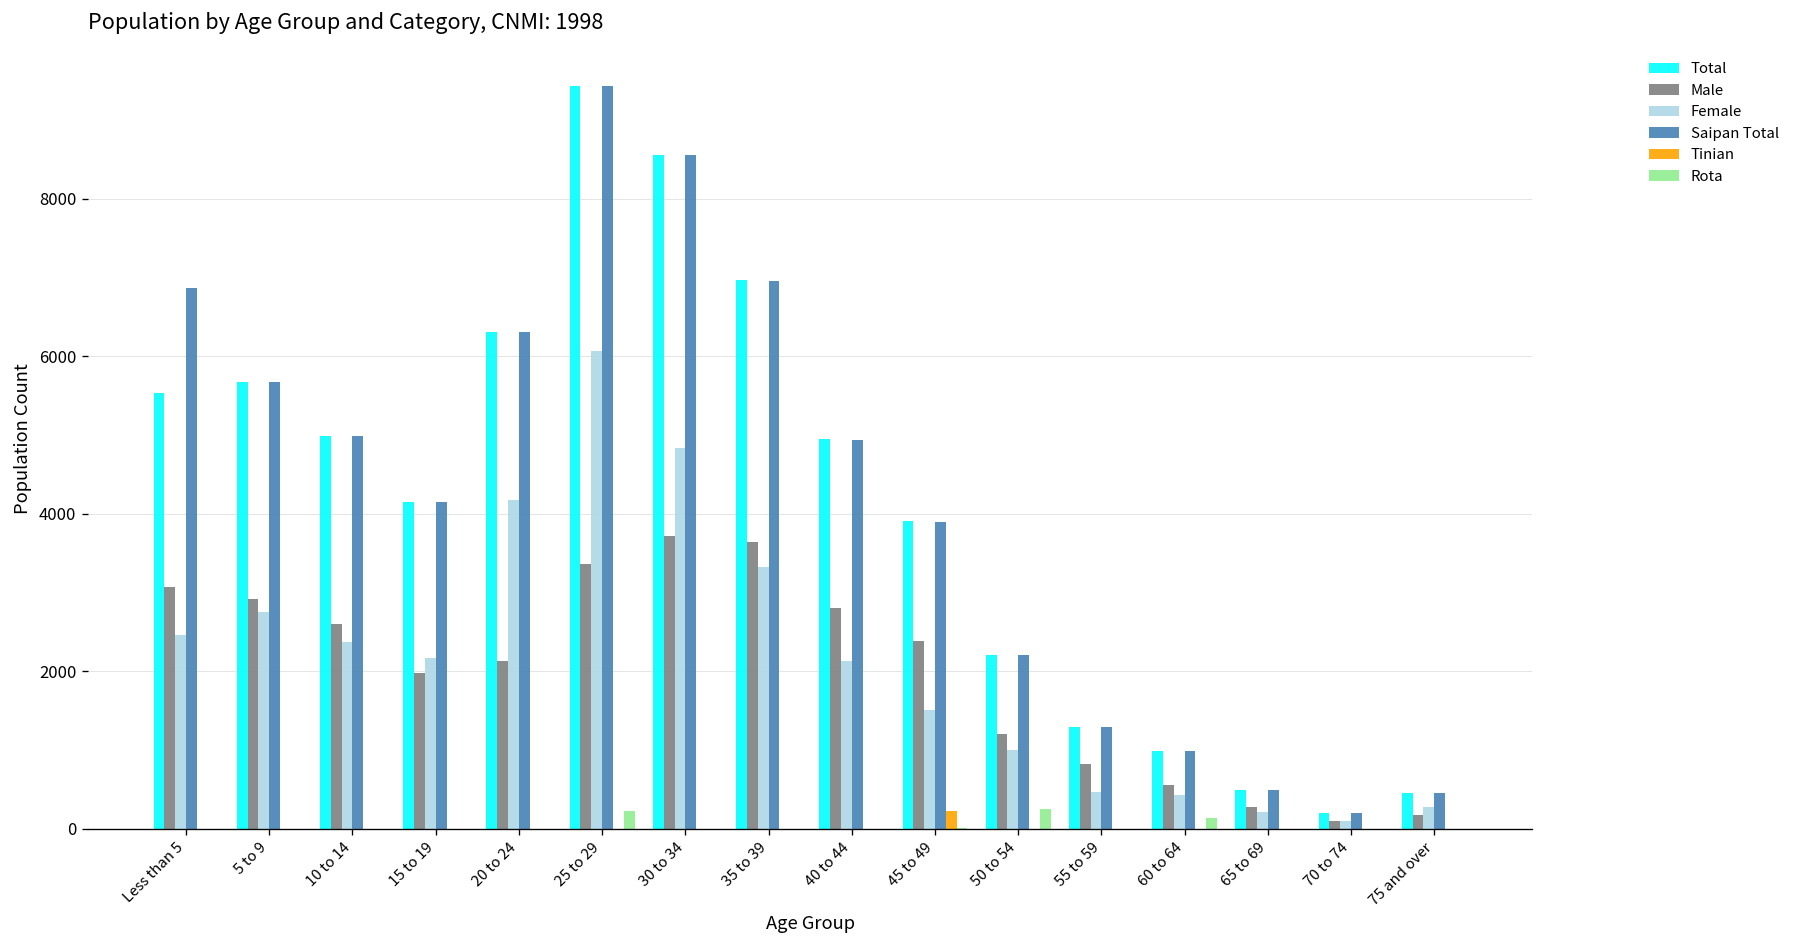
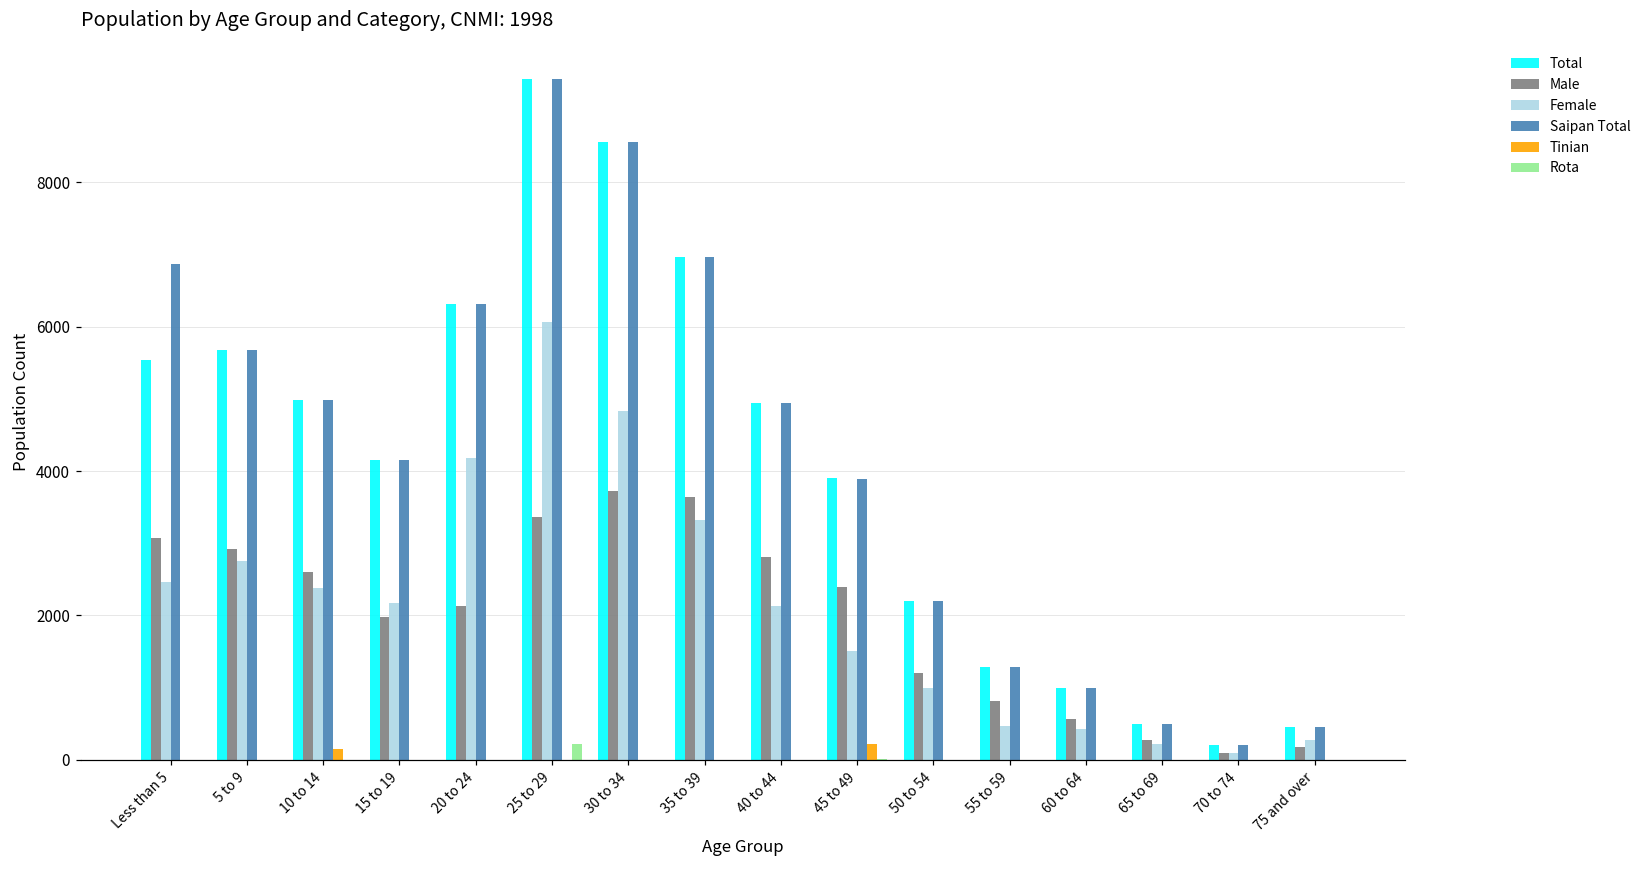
  {
    "Total": {
      "Less than 5": 5500,
      "5 to 9": 5700,
      "10 to 14": 5000,
      "15 to 19": 4200,
      "20 to 24": 6300,
      "25 to 29": 9400,
      "30 to 34": 8600,
      "35 to 39": 7000,
      "40 to 44": 4900,
      "45 to 49": 3900,
      "50 to 54": 2200,
      "55 to 59": 1300,
      "60 to 64": 1000,
      "65 to 69": 500,
      "70 to 74": 200,
      "75 and over": 500
    },
    "Male": {
      "Less than 5": 3100,
      "5 to 9": 2900,
      "10 to 14": 2600,
      "15 to 19": 2000,
      "20 to 24": 2100,
      "25 to 29": 3400,
      "30 to 34": 3700,
      "35 to 39": 3600,
      "40 to 44": 2800,
      "45 to 49": 2400,
      "50 to 54": 1200,
      "55 to 59": 800,
      "60 to 64": 600,
      "65 to 69": 300,
      "70 to 74": 100,
      "75 and over": 200
    },
    "Female": {
      "Less than 5": 2500,
      "5 to 9": 2800,
      "10 to 14": 2400,
      "15 to 19": 2200,
      "20 to 24": 4200,
      "25 to 29": 6100,
      "30 to 34": 4800,
      "35 to 39": 3300,
      "40 to 44": 2100,
      "45 to 49": 1500,
      "50 to 54": 1000,
      "55 to 59": 500,
      "60 to 64": 400,
      "65 to 69": 200,
      "70 to 74": 100,
      "75 and over": 300
    },
    "Saipan Total": {
      "Less than 5": 6900,
      "5 to 9": 5700,
      "10 to 14": 5000,
      "15 to 19": 4200,
      "20 to 24": 6300,
      "25 to 29": 9400,
      "30 to 34": 8600,
      "35 to 39": 7000,
      "40 to 44": 4900,
      "45 to 49": 3900,
      "50 to 54": 2200,
      "55 to 59": 1300,
      "60 to 64": 1000,
      "65 to 69": 500,
      "70 to 74": 200,
      "75 and over": 500
    },
    "Tinian": {
      "Less than 5": 0,
      "5 to 9": 0,
-     "10 to 14": 0,
+     "10 to 14": 100,
      "15 to 19": 0,
      "25 to 29": 0,
      "30 to 34": 0,
      "45 to 49": 200,
      "60 to 64": 0,
      "65 to 69": 0,
      "70 to 74": 0,
      "75 and over": 0
    },
    "Rota": {
      "Less than 5": 0,
      "5 to 9": 0,
      "10 to 14": 0,
      "15 to 19": 0,
      "20 to 24": 0,
      "25 to 29": 200,
-     "50 to 54": 300,
-     "60 to 64": 100,
+     "50 to 54": 0,
+     "60 to 64": 0,
      "65 to 69": 0,
      "70 to 74": 0,
      "75 and over": 0
    }
  }
